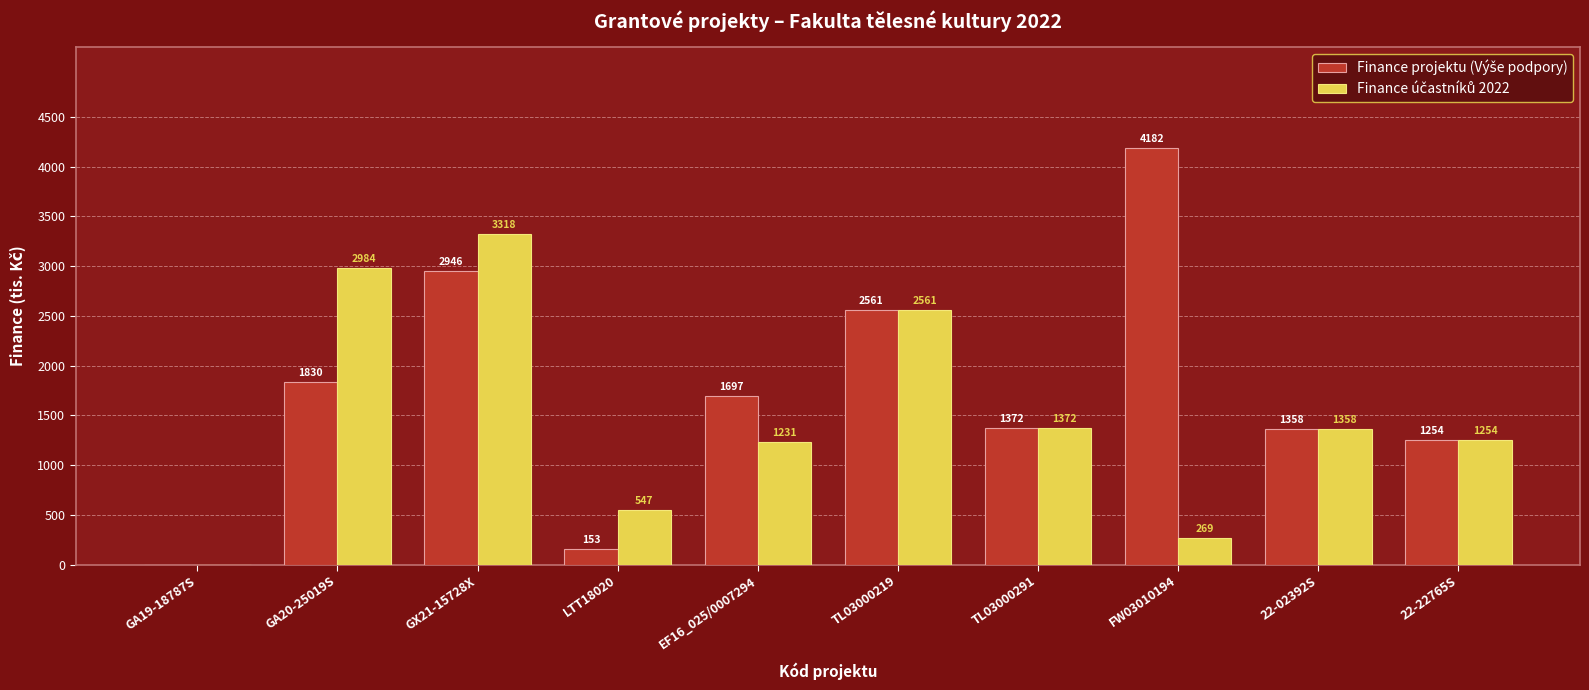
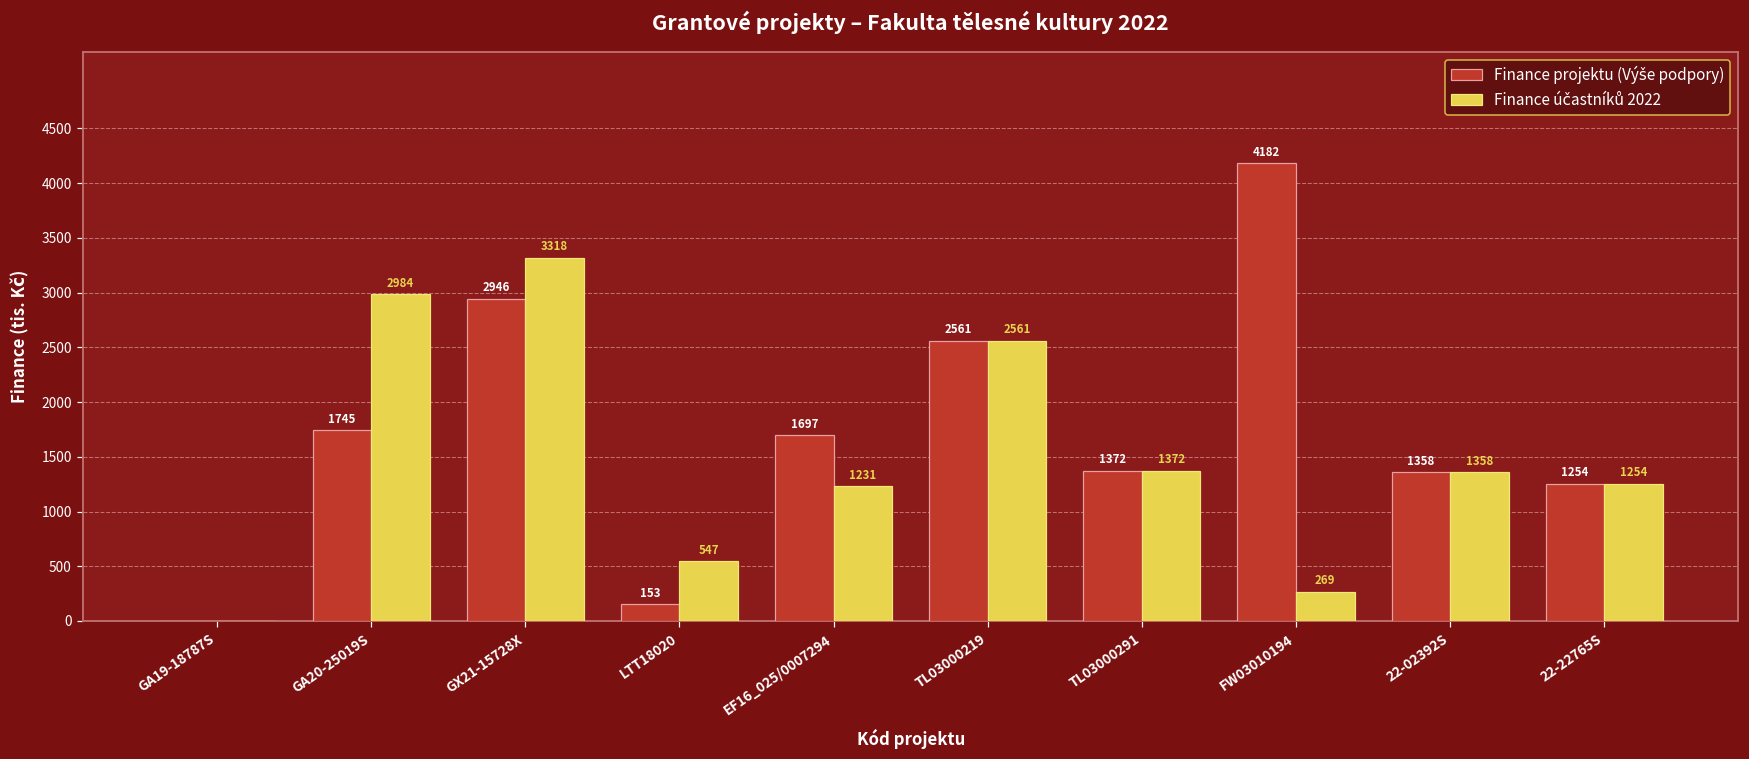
  {
    "Finance projektu (Výše podpory)": {
-     "GA20-25019S": 1830,
+     "GA20-25019S": 1745,
      "GX21-15728X": 2946,
      "LTT18020": 153,
      "EF16_025/0007294": 1697,
      "TL03000219": 2561,
      "TL03000291": 1372,
      "FW03010194": 4182,
      "22-02392S": 1358,
      "22-22765S": 1254
    },
    "Finance účastníků 2022": {
      "GA20-25019S": 2984,
      "GX21-15728X": 3318,
      "LTT18020": 547,
      "EF16_025/0007294": 1231,
      "TL03000219": 2561,
      "TL03000291": 1372,
      "FW03010194": 269,
      "22-02392S": 1358,
      "22-22765S": 1254
    }
  }
